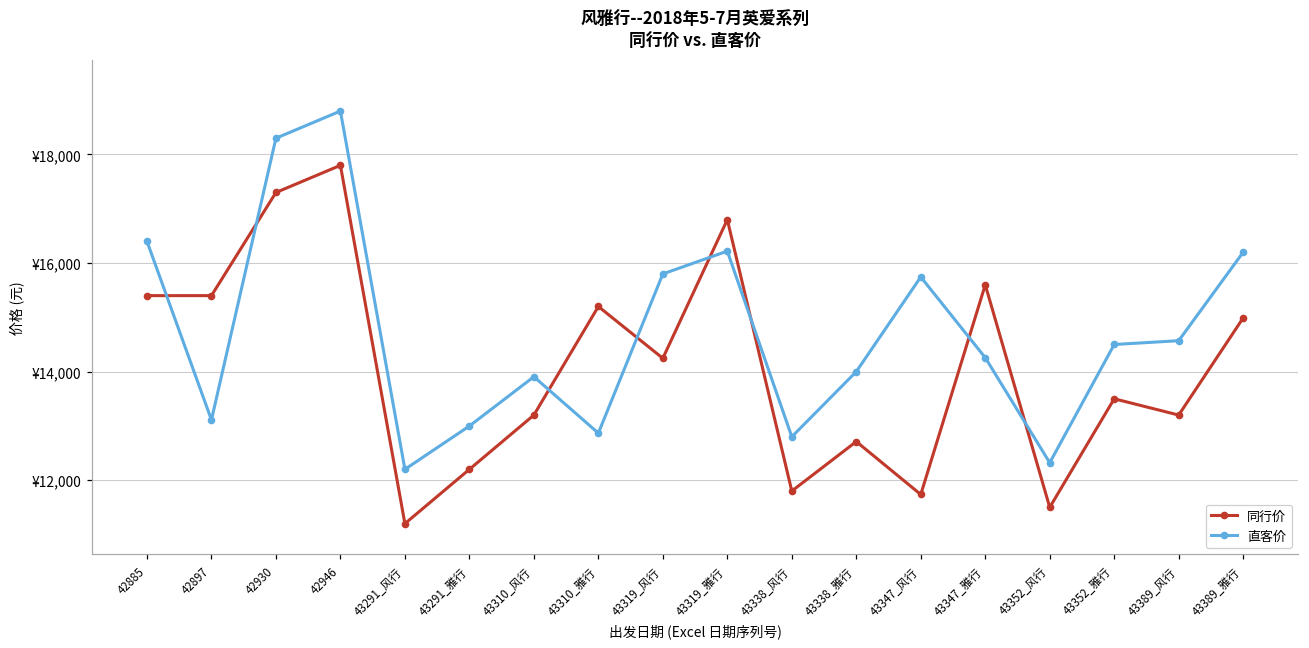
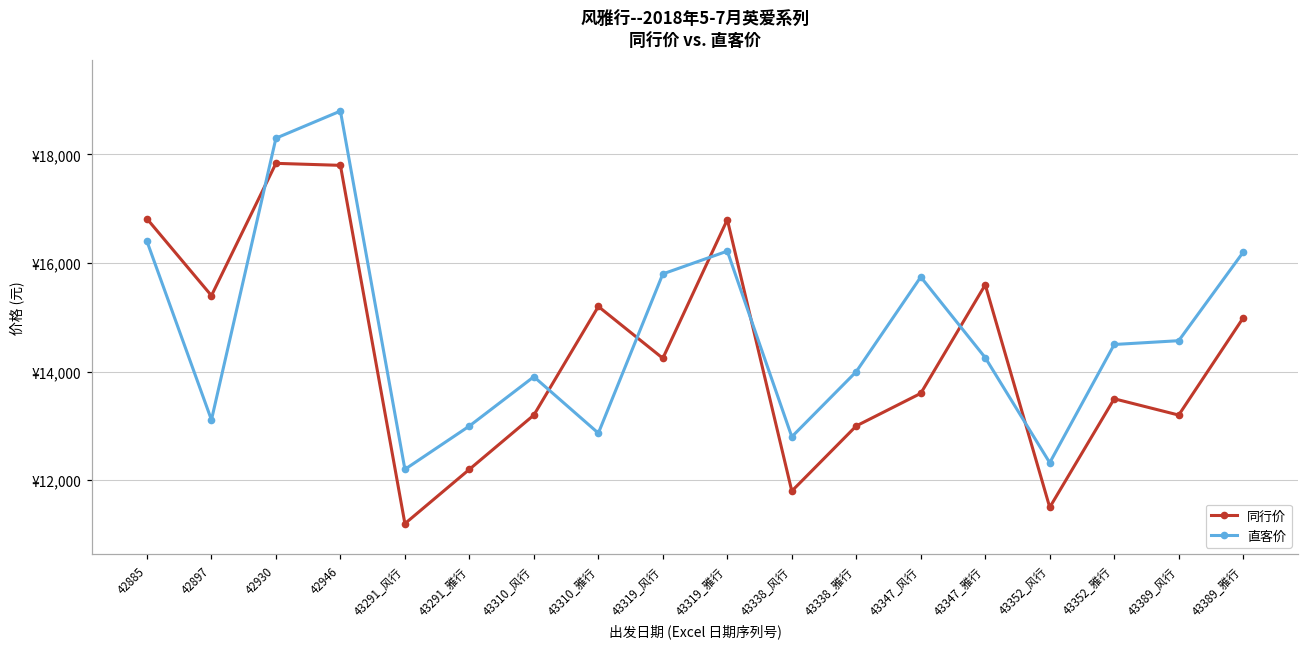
  {
    "同行价": {
-     "42885": "¥15,400",
+     "42885": "¥16,800",
      "42897": "¥15,400",
-     "42930": "¥17,300",
+     "42930": "¥17,800",
      "42946": "¥17,800",
      "43291_风行": "¥11,200",
      "43291_雅行": "¥12,200",
      "43310_风行": "¥13,200",
      "43310_雅行": "¥15,200",
      "43319_风行": "¥14,200",
      "43319_雅行": "¥16,800",
      "43338_风行": "¥11,800",
-     "43338_雅行": "¥12,700",
-     "43347_风行": "¥11,700",
+     "43338_雅行": "¥13,000",
+     "43347_风行": "¥13,600",
      "43347_雅行": "¥15,600",
      "43352_风行": "¥11,500",
      "43352_雅行": "¥13,500",
      "43389_风行": "¥13,200",
      "43389_雅行": "¥15,000"
    },
    "直客价": {
      "42885": "¥16,400",
      "42897": "¥13,100",
      "42930": "¥18,300",
      "42946": "¥18,800",
      "43291_风行": "¥12,200",
      "43291_雅行": "¥13,000",
      "43310_风行": "¥13,900",
      "43310_雅行": "¥12,900",
      "43319_风行": "¥15,800",
      "43319_雅行": "¥16,200",
      "43338_风行": "¥12,800",
      "43338_雅行": "¥14,000",
      "43347_风行": "¥15,700",
      "43347_雅行": "¥14,300",
      "43352_风行": "¥12,300",
      "43352_雅行": "¥14,500",
      "43389_风行": "¥14,600",
      "43389_雅行": "¥16,200"
    }
  }
